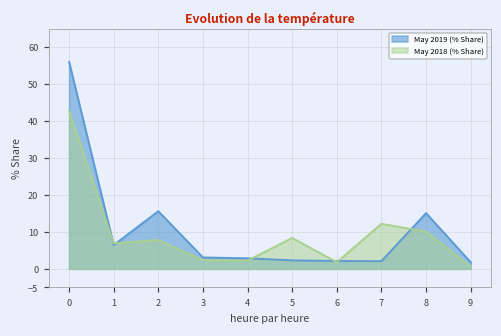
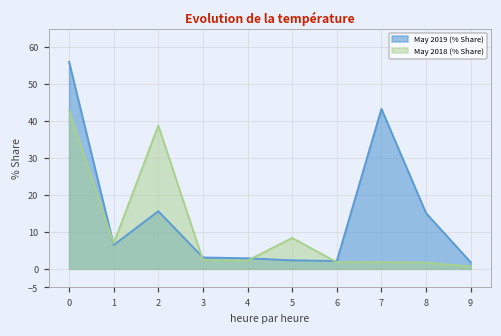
  {
    "May 2019 (% Share)": {
      "0": 56,
      "2": 16,
      "5": 2,
-     "7": 2,
+     "7": 43,
      "8": 15,
      "9": 2
    },
    "May 2018 (% Share)": {
      "0": 43,
-     "2": 8,
+     "2": 39,
      "5": 8,
-     "7": 12,
-     "8": 10,
+     "7": 2,
+     "8": 2,
      "9": 1
    }
  }
